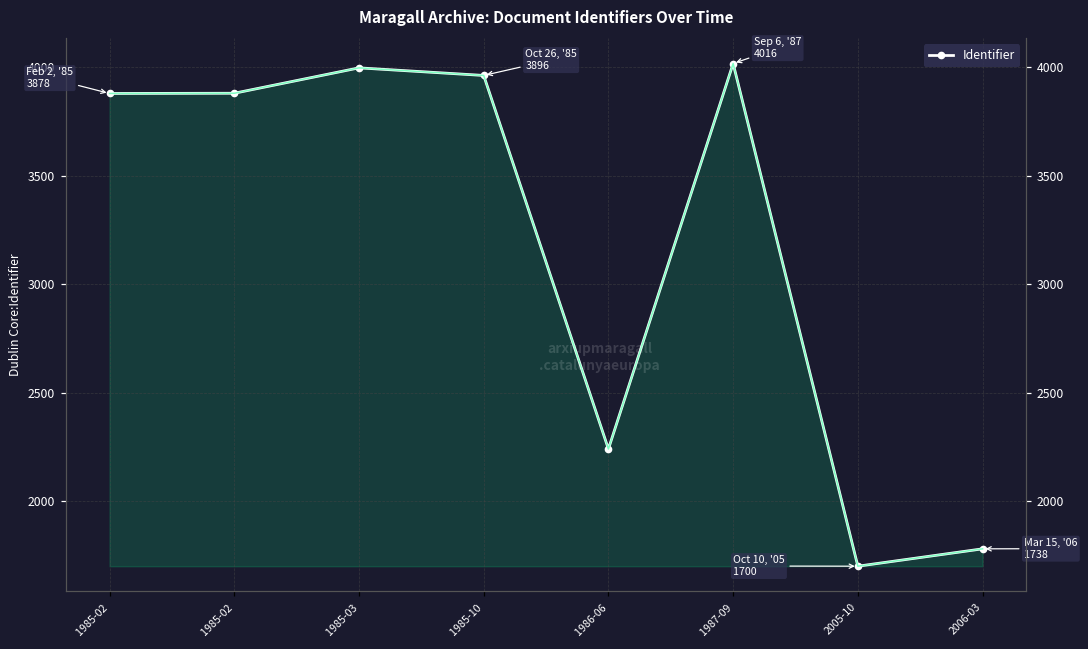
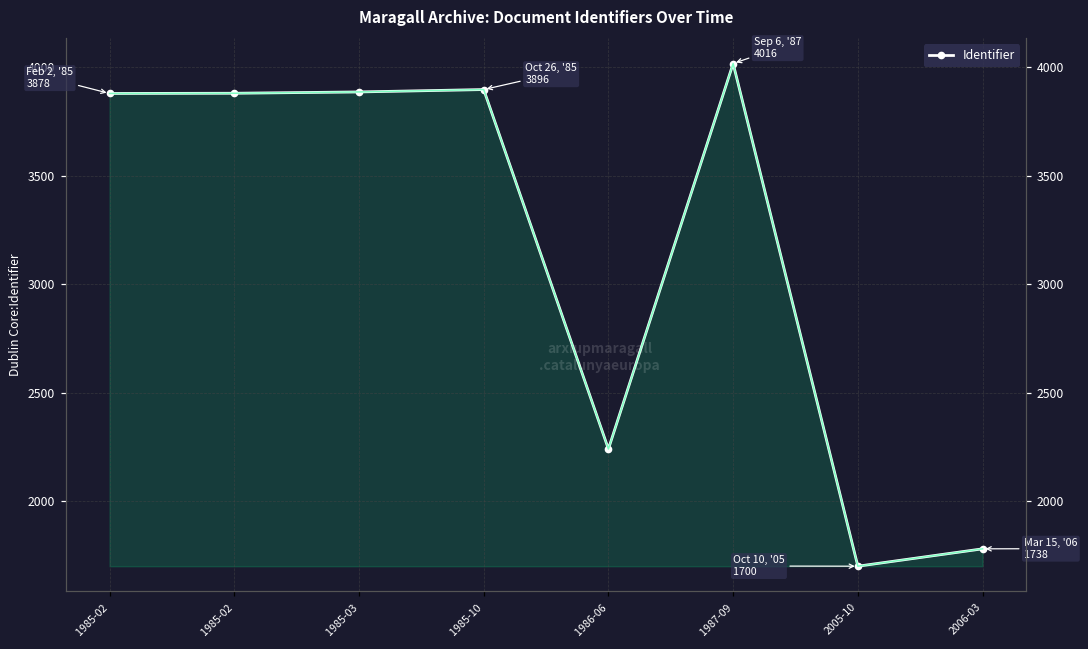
  {
-   "1985-03": 4000,
-   "1985-10": 3960,
+   "1985-03": 3890,
+   "1985-10": 3900,
    "1986-06": 2240
  }
